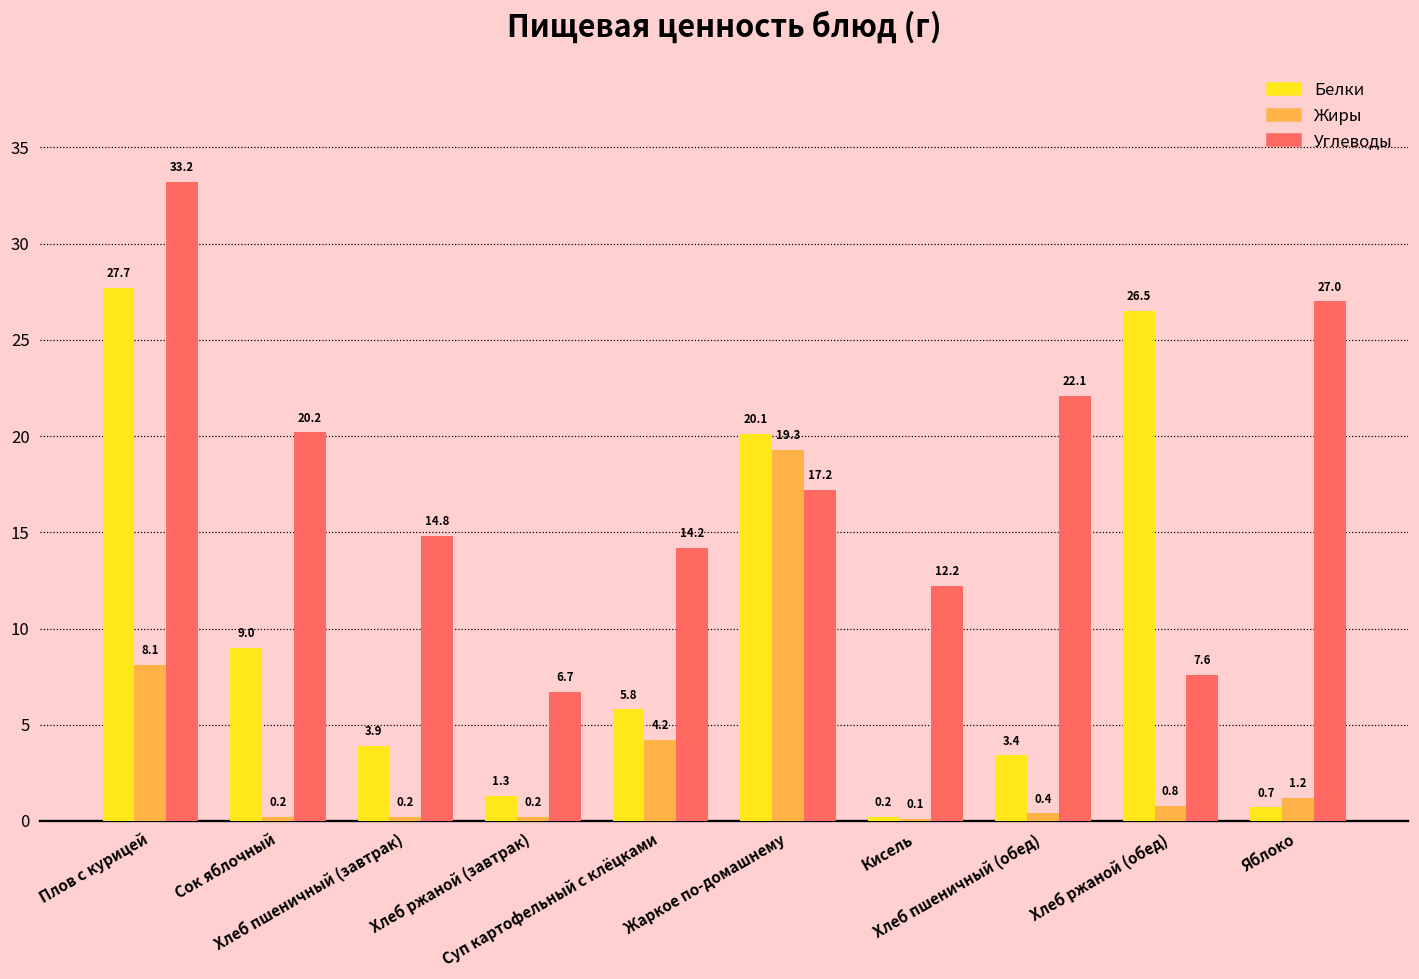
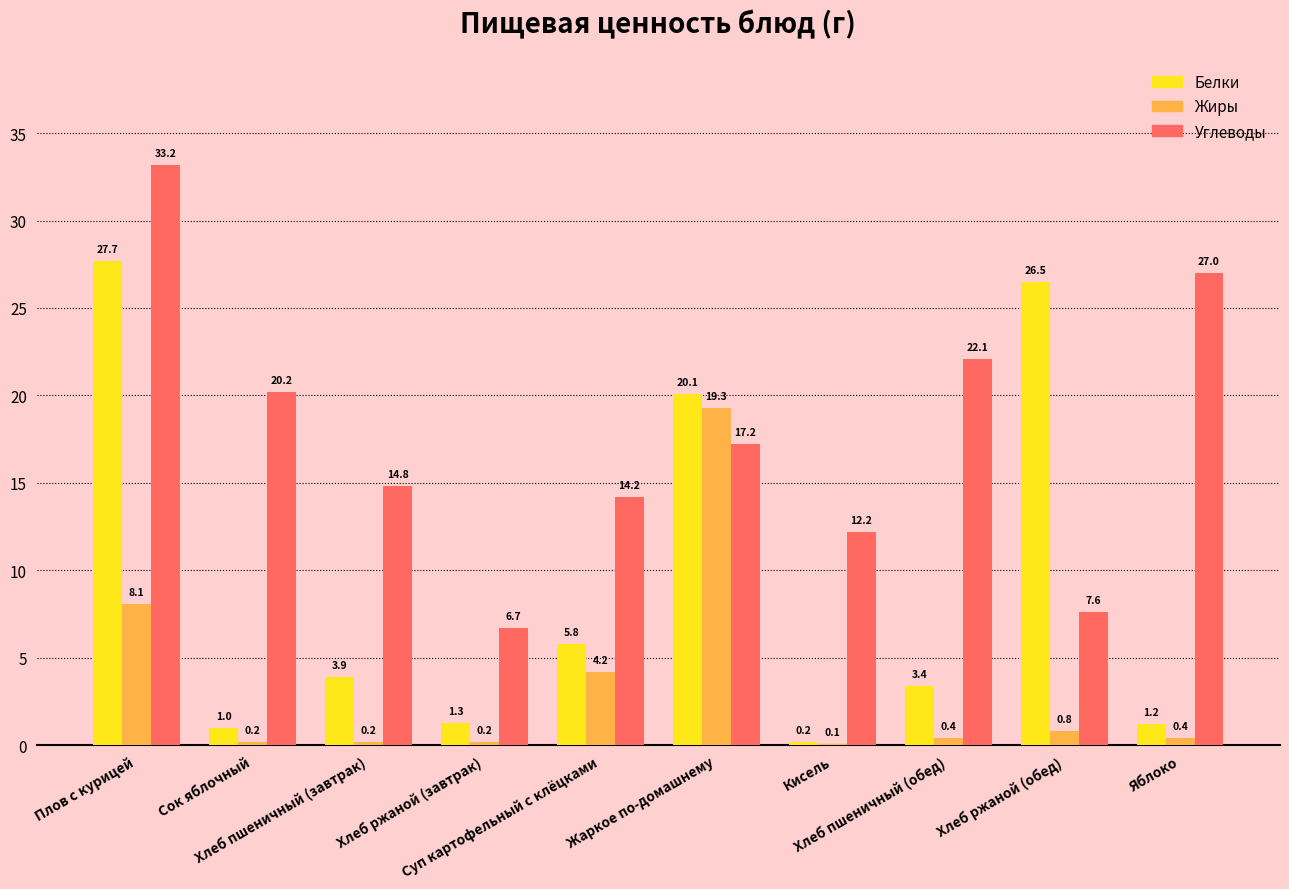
  {
    "Белки": {
      "Плов с курицей": 27.7,
-     "Сок яблочный": 9.0,
+     "Сок яблочный": 1.0,
      "Хлеб пшеничный (завтрак)": 3.9,
      "Хлеб ржаной (завтрак)": 1.3,
      "Суп картофельный с клёцками": 5.8,
      "Жаркое по-домашнему": 20.1,
      "Кисель": 0.2,
      "Хлеб пшеничный (обед)": 3.4,
      "Хлеб ржаной (обед)": 26.5,
-     "Яблоко": 0.7
+     "Яблоко": 1.2
    },
    "Жиры": {
      "Плов с курицей": 8.1,
      "Сок яблочный": 0.2,
      "Хлеб пшеничный (завтрак)": 0.2,
      "Хлеб ржаной (завтрак)": 0.2,
      "Суп картофельный с клёцками": 4.2,
      "Жаркое по-домашнему": 19.3,
      "Кисель": 0.1,
      "Хлеб пшеничный (обед)": 0.4,
      "Хлеб ржаной (обед)": 0.8,
-     "Яблоко": 1.2
+     "Яблоко": 0.4
    },
    "Углеводы": {
      "Плов с курицей": 33.2,
      "Сок яблочный": 20.2,
      "Хлеб пшеничный (завтрак)": 14.8,
      "Хлеб ржаной (завтрак)": 6.7,
      "Суп картофельный с клёцками": 14.2,
      "Жаркое по-домашнему": 17.2,
      "Кисель": 12.2,
      "Хлеб пшеничный (обед)": 22.1,
      "Хлеб ржаной (обед)": 7.6,
      "Яблоко": 27.0
    }
  }
